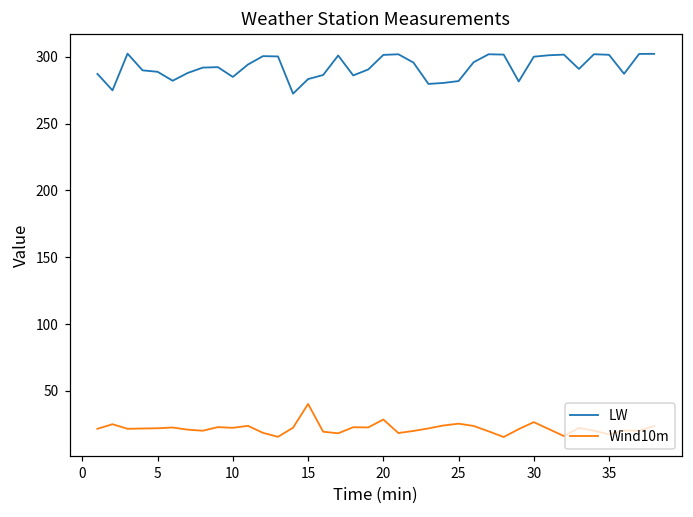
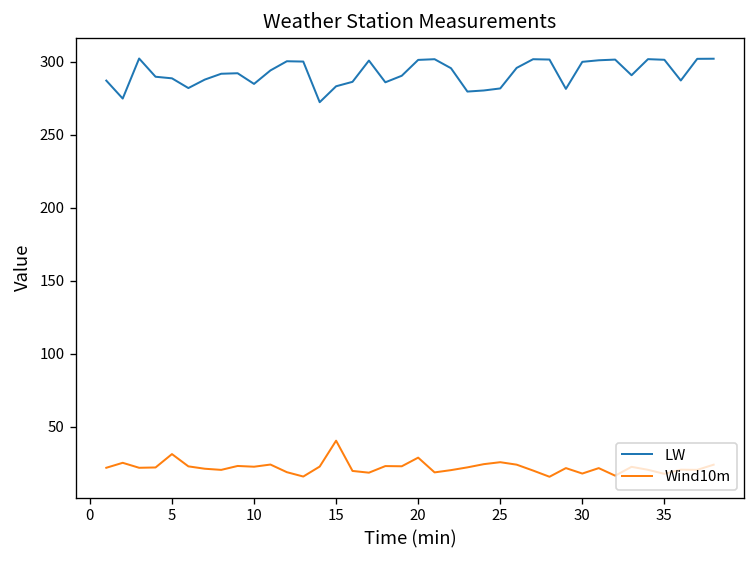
  {
    "LW": {
      "5": 289,
      "10": 285,
      "15": 283,
      "20": 301,
      "25": 282,
      "30": 300,
      "35": 301
    },
    "Wind10m": {
-     "5": 22,
+     "5": 31,
      "10": 22,
      "15": 40,
      "20": 29,
      "25": 26,
-     "30": 27
+     "30": 18
    }
  }
